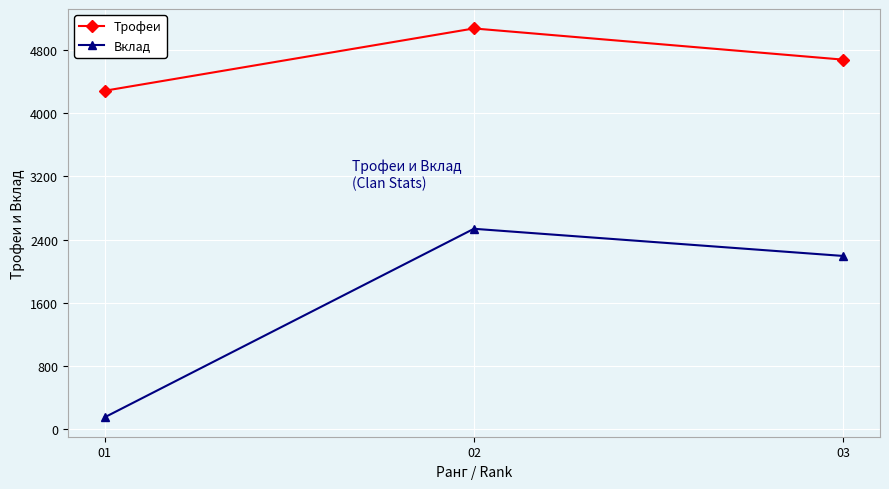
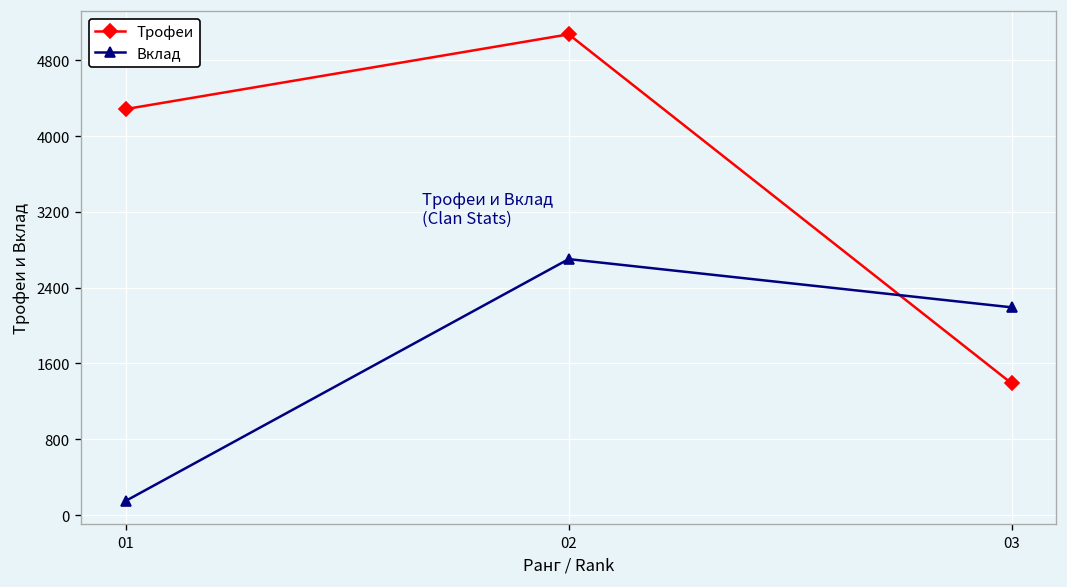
  {
    "Трофеи": {
      "01": 4300,
      "02": 5100,
-     "03": 4700
+     "03": 1400
    },
    "Вклад": {
      "01": 100,
-     "02": 2500,
+     "02": 2700,
      "03": 2200
    }
  }
